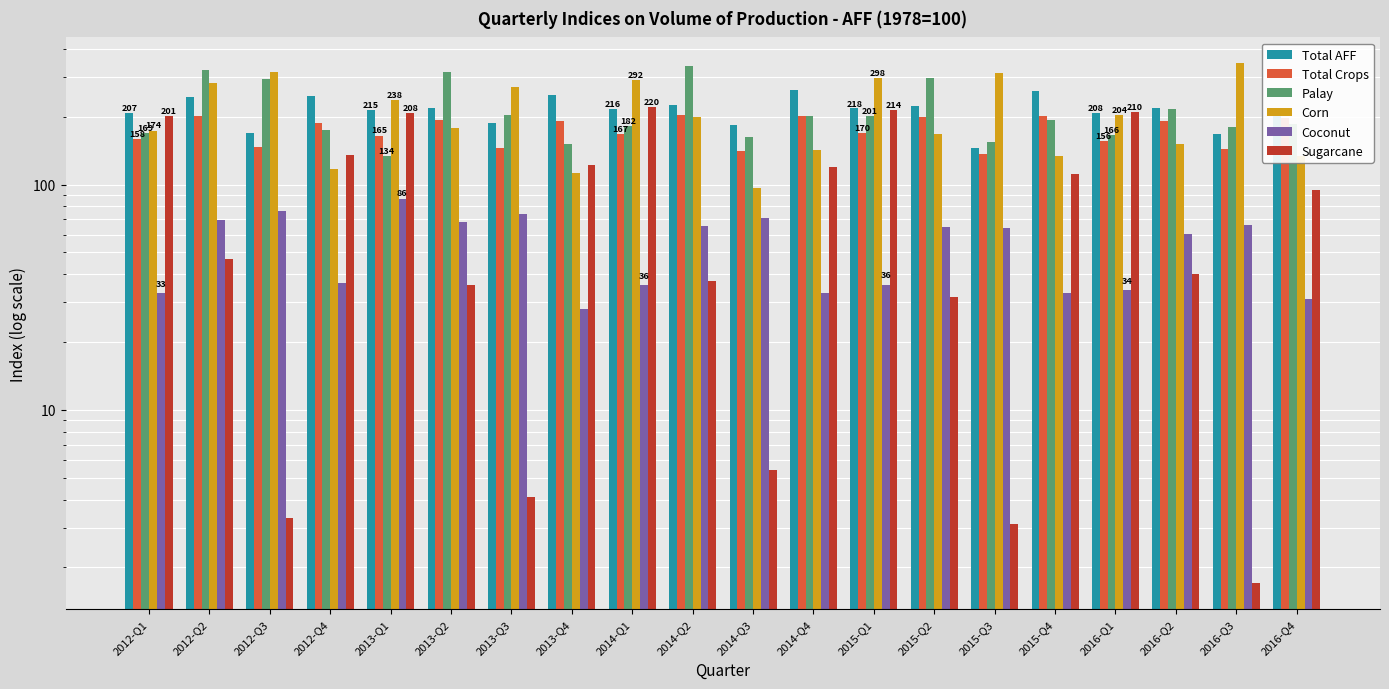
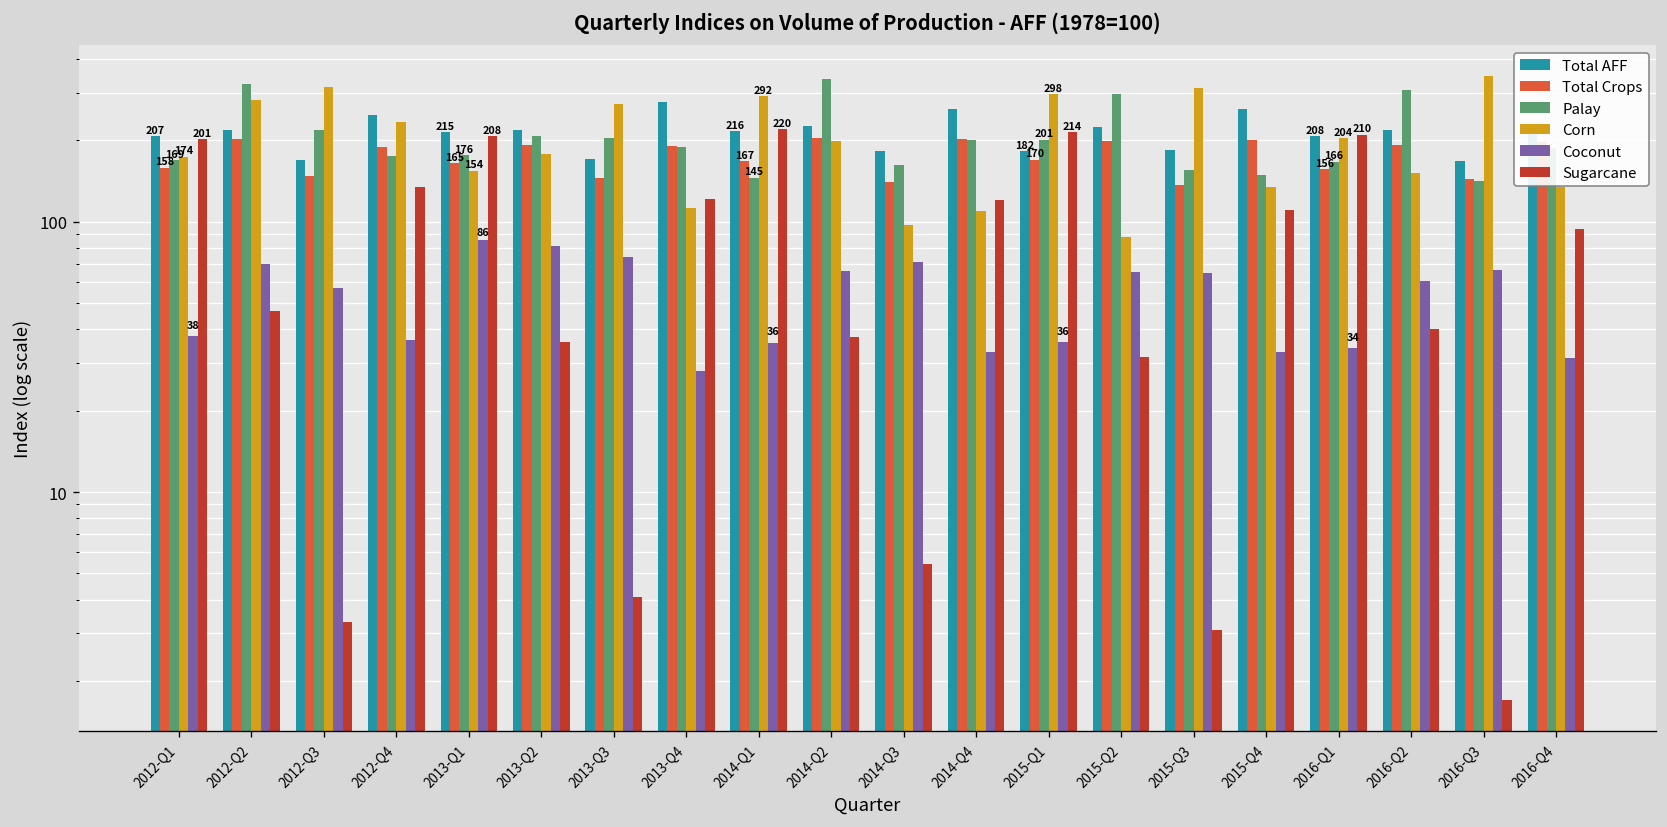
  {
    "Total AFF": {
      "2012-Q1": 207,
-     "2012-Q2": 250,
+     "2012-Q2": 220,
      "2013-Q1": 215,
-     "2013-Q3": 190,
-     "2013-Q4": 250,
+     "2013-Q3": 170,
+     "2013-Q4": 280,
      "2014-Q1": 216,
-     "2015-Q1": 218,
-     "2015-Q3": 140,
+     "2015-Q1": 182,
+     "2015-Q3": 180,
      "2016-Q1": 208
    },
    "Palay": {
-     "2012-Q3": 300,
-     "2013-Q1": 134,
-     "2013-Q2": 320,
-     "2013-Q4": 150,
-     "2014-Q1": 182,
+     "2012-Q3": 220,
+     "2013-Q1": 176,
+     "2013-Q2": 210,
+     "2013-Q4": 190,
+     "2014-Q1": 145,
      "2015-Q1": 201,
-     "2015-Q4": 190,
-     "2016-Q2": 220,
-     "2016-Q3": 180
+     "2015-Q4": 150,
+     "2016-Q2": 310,
+     "2016-Q3": 140
    },
    "Corn": {
-     "2012-Q4": 120,
-     "2013-Q1": 238,
+     "2012-Q4": 230,
+     "2013-Q1": 154,
      "2014-Q1": 292,
-     "2014-Q4": 140,
+     "2014-Q4": 110,
      "2015-Q1": 298,
-     "2015-Q2": 170,
+     "2015-Q2": 88,
      "2016-Q1": 204
    },
    "Coconut": {
-     "2012-Q1": 33,
-     "2012-Q3": 76,
+     "2012-Q1": 38,
+     "2012-Q3": 57,
      "2013-Q1": 86,
-     "2013-Q2": 69,
+     "2013-Q2": 82,
      "2014-Q1": 36,
      "2015-Q1": 36,
      "2016-Q1": 34
    }
  }
